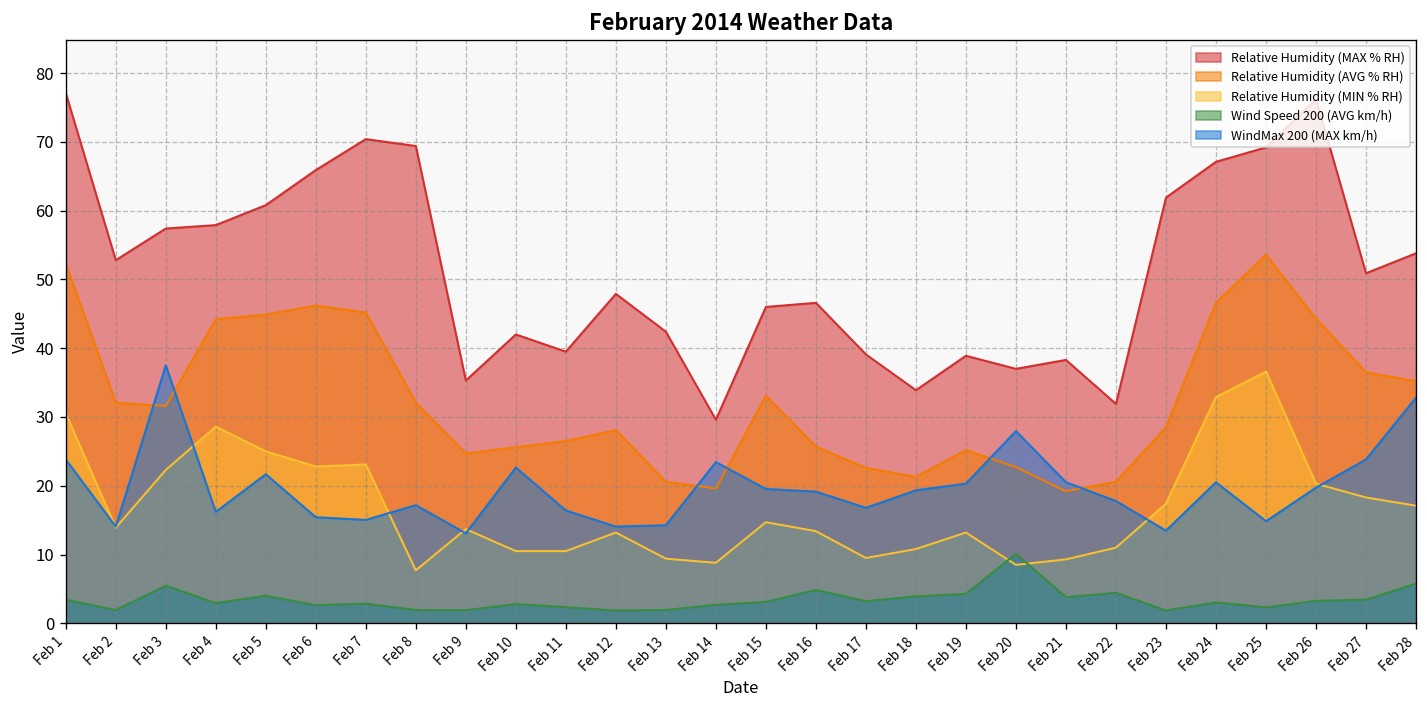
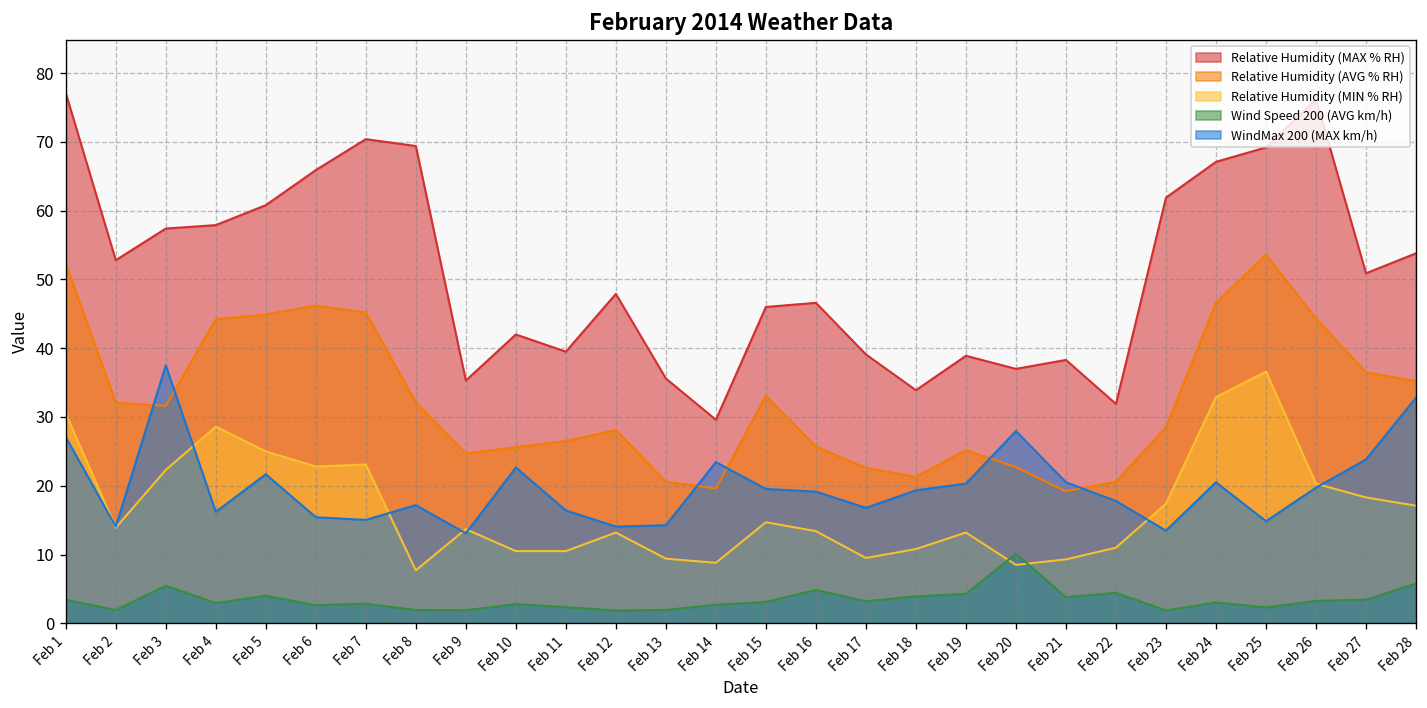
  {
    "Relative Humidity (MAX % RH)": {
      "Feb 1": 77,
      "Feb 2": 53,
      "Feb 3": 57,
      "Feb 4": 58,
      "Feb 5": 61,
      "Feb 6": 66,
      "Feb 7": 70,
      "Feb 8": 69,
      "Feb 9": 35,
      "Feb 10": 42,
      "Feb 11": 40,
      "Feb 12": 48,
-     "Feb 13": 42,
+     "Feb 13": 36,
      "Feb 14": 30,
      "Feb 15": 46,
      "Feb 16": 47,
      "Feb 17": 39,
      "Feb 18": 34,
      "Feb 19": 39,
      "Feb 20": 37,
      "Feb 21": 38,
      "Feb 22": 32,
      "Feb 23": 62,
      "Feb 24": 67,
      "Feb 27": 51,
      "Feb 28": 54
    },
    "Relative Humidity (AVG % RH)": {
      "Feb 1": 52,
      "Feb 2": 32,
      "Feb 3": 32,
      "Feb 4": 44,
      "Feb 5": 45,
      "Feb 6": 46,
      "Feb 7": 45,
      "Feb 8": 32,
      "Feb 9": 25,
      "Feb 10": 26,
      "Feb 11": 27,
      "Feb 12": 28,
      "Feb 13": 21,
      "Feb 14": 20,
      "Feb 15": 33,
      "Feb 16": 26,
      "Feb 17": 23,
      "Feb 18": 21,
      "Feb 19": 25,
      "Feb 20": 23,
      "Feb 21": 19,
      "Feb 22": 21,
      "Feb 23": 29,
      "Feb 24": 47,
      "Feb 25": 54,
      "Feb 26": 44,
      "Feb 27": 37,
      "Feb 28": 35
    },
    "Relative Humidity (MIN % RH)": {
      "Feb 1": 31,
      "Feb 3": 22,
      "Feb 4": 29,
      "Feb 5": 25,
      "Feb 6": 23,
      "Feb 7": 23,
      "Feb 8": 8,
      "Feb 9": 14,
      "Feb 10": 11,
      "Feb 11": 11,
      "Feb 12": 13,
      "Feb 13": 9,
      "Feb 14": 9,
      "Feb 15": 15,
      "Feb 16": 13,
      "Feb 17": 10,
      "Feb 18": 11,
      "Feb 19": 13,
      "Feb 20": 9,
      "Feb 21": 9,
      "Feb 22": 11,
      "Feb 23": 17,
      "Feb 24": 33,
      "Feb 25": 37,
      "Feb 26": 20,
      "Feb 27": 18,
      "Feb 28": 17
    },
    "Wind Speed 200 (AVG km/h)": {
      "Feb 1": 3,
      "Feb 2": 2,
      "Feb 3": 5,
      "Feb 4": 3,
      "Feb 5": 4,
      "Feb 6": 3,
      "Feb 7": 3,
      "Feb 8": 2,
      "Feb 9": 2,
      "Feb 10": 3,
      "Feb 11": 2,
      "Feb 12": 2,
      "Feb 13": 2,
      "Feb 14": 3,
      "Feb 15": 3,
      "Feb 16": 5,
      "Feb 17": 3,
      "Feb 18": 4,
      "Feb 19": 4,
      "Feb 20": 10,
      "Feb 21": 4,
      "Feb 22": 4,
      "Feb 23": 2,
      "Feb 24": 3,
      "Feb 25": 2,
      "Feb 26": 3,
      "Feb 27": 3,
      "Feb 28": 6
    },
    "WindMax 200 (MAX km/h)": {
-     "Feb 1": 24,
+     "Feb 1": 27,
      "Feb 3": 38,
      "Feb 4": 16,
      "Feb 5": 22,
      "Feb 6": 15,
      "Feb 7": 15,
      "Feb 8": 17,
      "Feb 9": 13,
      "Feb 10": 23,
      "Feb 11": 16,
      "Feb 12": 14,
      "Feb 13": 14,
      "Feb 14": 23,
      "Feb 15": 20,
      "Feb 16": 19,
      "Feb 17": 17,
      "Feb 18": 19,
      "Feb 19": 20,
      "Feb 20": 28,
      "Feb 21": 21,
      "Feb 22": 18,
      "Feb 23": 13,
      "Feb 24": 21,
      "Feb 25": 15,
      "Feb 26": 20,
      "Feb 27": 24,
      "Feb 28": 33
    }
  }
